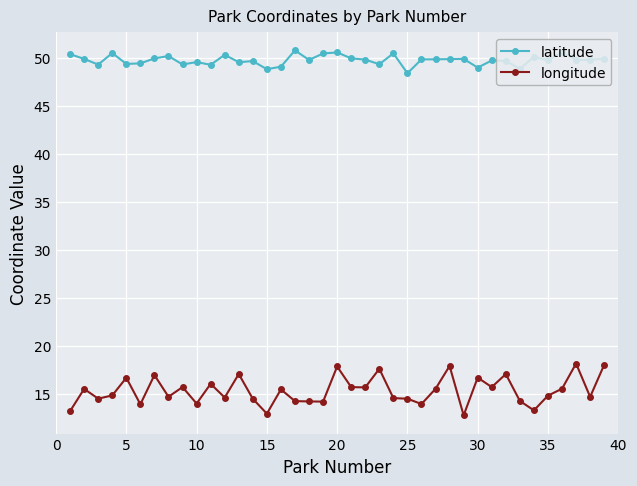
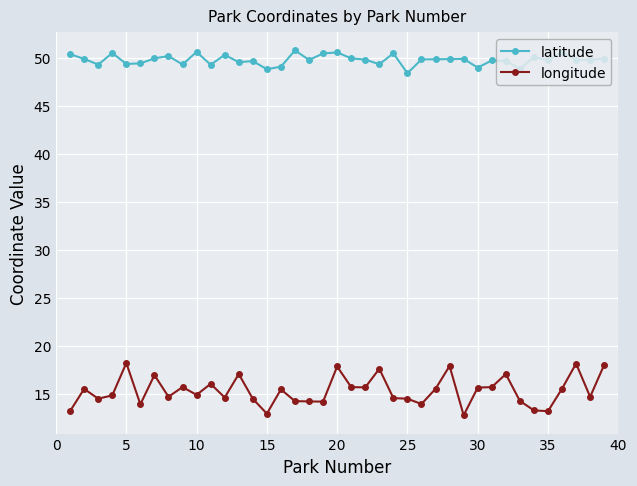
  {
    "latitude": {
      "5": 49,
-     "10": 50,
+     "10": 51,
      "15": 49,
      "20": 51,
      "25": 48,
      "30": 49
    },
    "longitude": {
-     "5": 17,
-     "10": 14,
+     "5": 18,
+     "10": 15,
      "15": 13,
      "20": 18,
      "25": 14,
-     "30": 17,
-     "35": 15
+     "30": 16,
+     "35": 13
    }
  }
